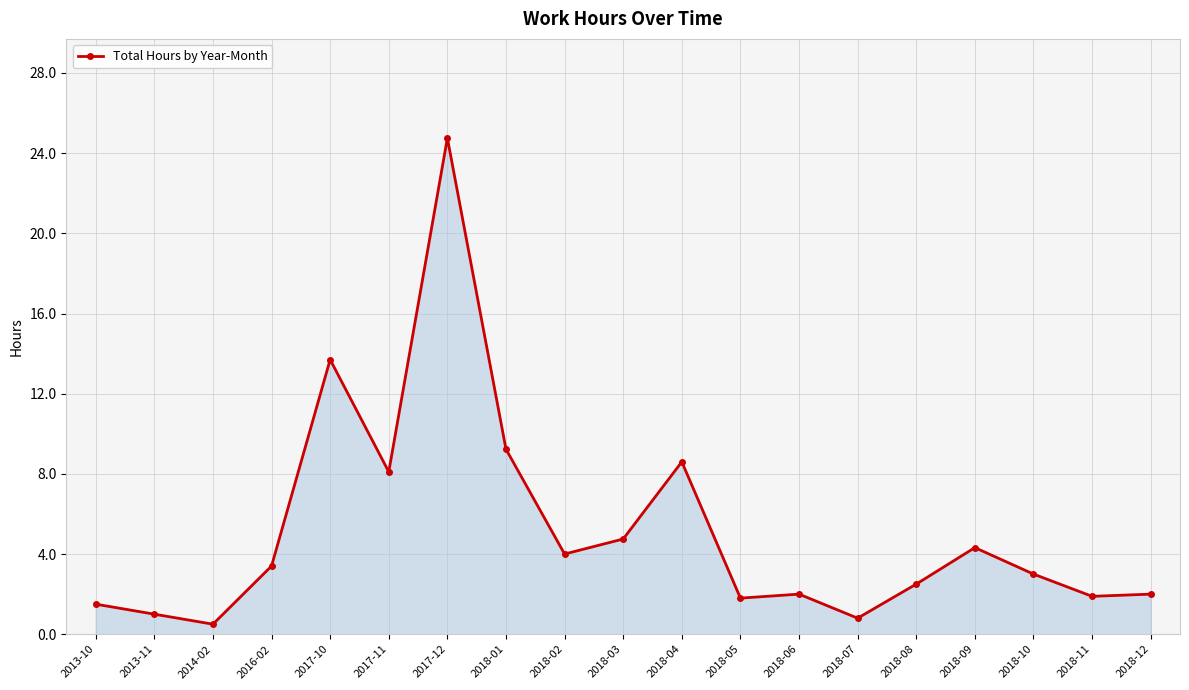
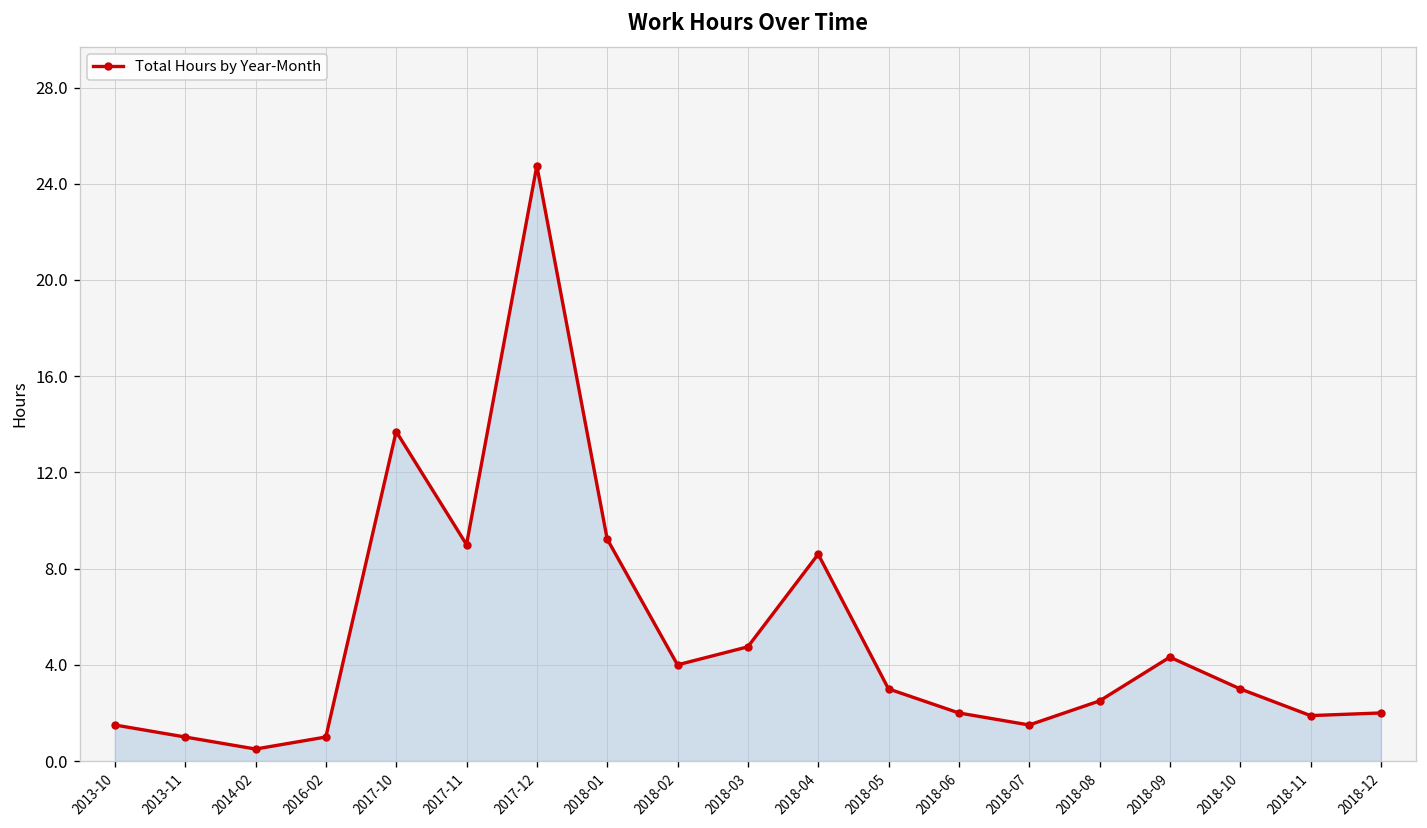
  {
    "2013-10": 1.5,
    "2013-11": 1.0,
    "2014-02": 0.5,
-   "2016-02": 3.4,
+   "2016-02": 1.0,
    "2017-10": 13.7,
-   "2017-11": 8.1,
+   "2017-11": 9.0,
    "2017-12": 24.8,
    "2018-01": 9.2,
    "2018-02": 4.0,
    "2018-03": 4.8,
    "2018-04": 8.6,
-   "2018-05": 1.8,
+   "2018-05": 3.0,
    "2018-06": 2.0,
-   "2018-07": 0.8,
+   "2018-07": 1.5,
    "2018-08": 2.5,
    "2018-09": 4.3,
    "2018-10": 3.0,
    "2018-11": 1.9,
    "2018-12": 2.0
  }
